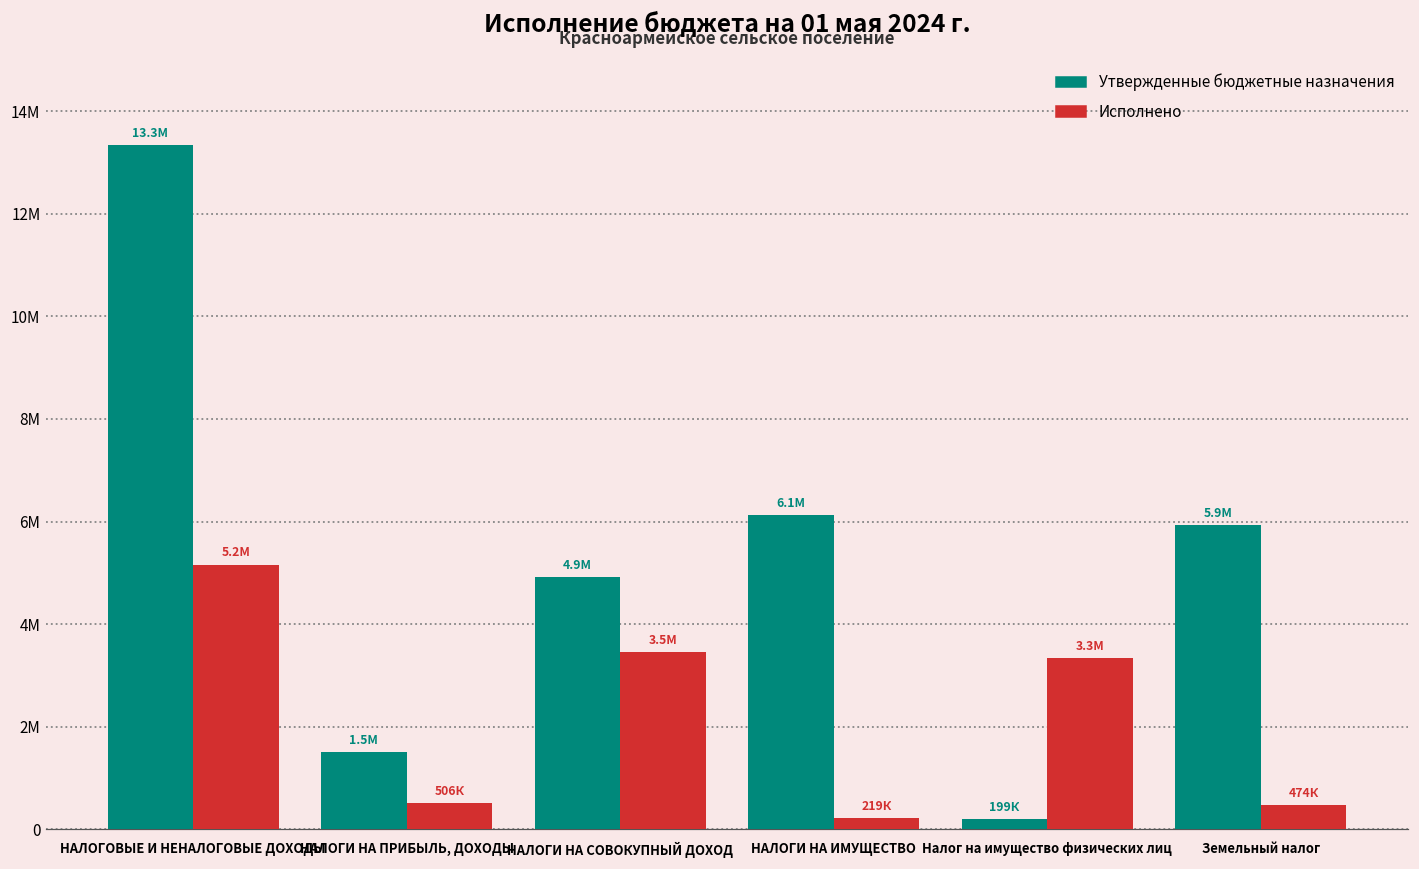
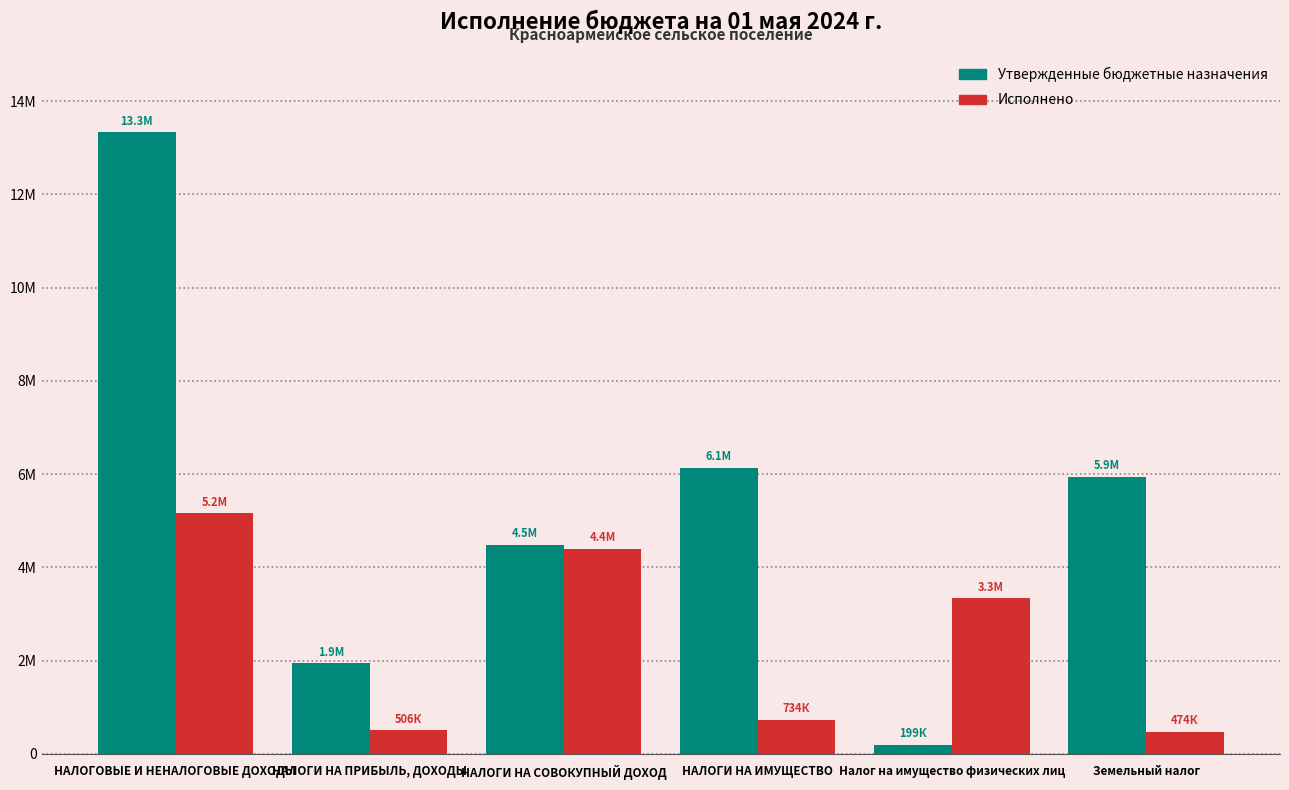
  {
    "Утвержденные бюджетные назначения": {
-     "НАЛОГИ НА ПРИБЫЛЬ, ДОХОДЫ": "1.5М",
-     "НАЛОГИ НА СОВОКУПНЫЙ ДОХОД": "4.9М"
+     "НАЛОГИ НА ПРИБЫЛЬ, ДОХОДЫ": "1.9М",
+     "НАЛОГИ НА СОВОКУПНЫЙ ДОХОД": "4.5М"
    },
    "Исполнено": {
-     "НАЛОГИ НА СОВОКУПНЫЙ ДОХОД": "3.5М",
-     "НАЛОГИ НА ИМУЩЕСТВО": "219К"
+     "НАЛОГИ НА СОВОКУПНЫЙ ДОХОД": "4.4М",
+     "НАЛОГИ НА ИМУЩЕСТВО": "734К"
    }
  }
